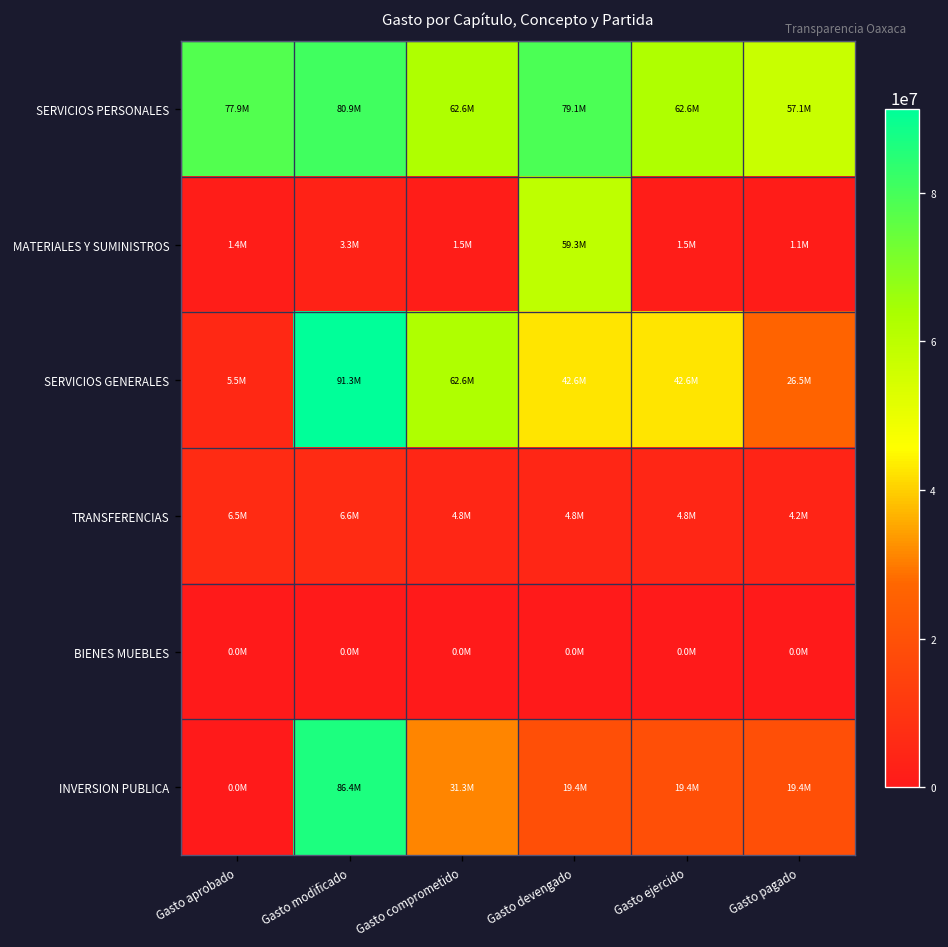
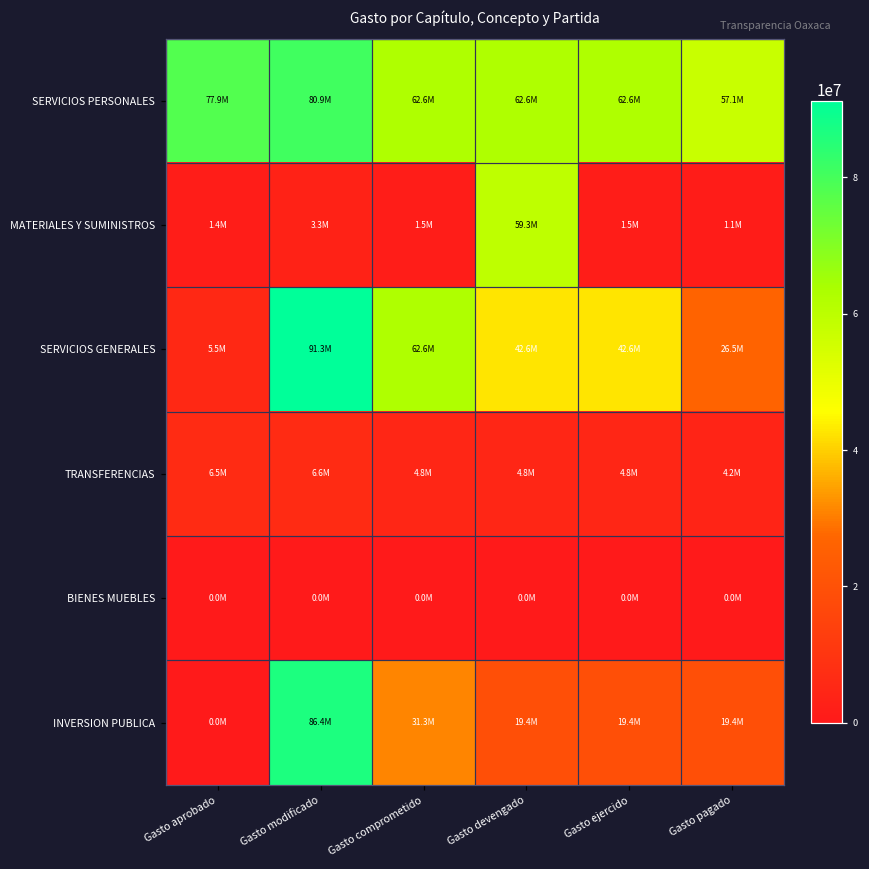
  {
    "SERVICIOS PERSONALES": {
      "Gasto aprobado": "77.9M",
      "Gasto modificado": "80.9M",
      "Gasto comprometido": "62.6M",
-     "Gasto devengado": "79.1M",
+     "Gasto devengado": "62.6M",
      "Gasto ejercido": "62.6M",
      "Gasto pagado": "57.1M"
    },
    "MATERIALES Y SUMINISTROS": {
      "Gasto aprobado": "1.4M",
      "Gasto modificado": "3.3M",
      "Gasto comprometido": "1.5M",
      "Gasto devengado": "59.3M",
      "Gasto ejercido": "1.5M",
      "Gasto pagado": "1.1M"
    },
    "SERVICIOS GENERALES": {
      "Gasto aprobado": "5.5M",
      "Gasto modificado": "91.3M",
      "Gasto comprometido": "62.6M",
      "Gasto devengado": "42.6M",
      "Gasto ejercido": "42.6M",
      "Gasto pagado": "26.5M"
    },
    "TRANSFERENCIAS": {
      "Gasto aprobado": "6.5M",
      "Gasto modificado": "6.6M",
      "Gasto comprometido": "4.8M",
      "Gasto devengado": "4.8M",
      "Gasto ejercido": "4.8M",
      "Gasto pagado": "4.2M"
    },
    "BIENES MUEBLES": {
      "Gasto aprobado": "0.0M",
      "Gasto modificado": "0.0M",
      "Gasto comprometido": "0.0M",
      "Gasto devengado": "0.0M",
      "Gasto ejercido": "0.0M",
      "Gasto pagado": "0.0M"
    },
    "INVERSION PUBLICA": {
      "Gasto aprobado": "0.0M",
      "Gasto modificado": "86.4M",
      "Gasto comprometido": "31.3M",
      "Gasto devengado": "19.4M",
      "Gasto ejercido": "19.4M",
      "Gasto pagado": "19.4M"
    }
  }
